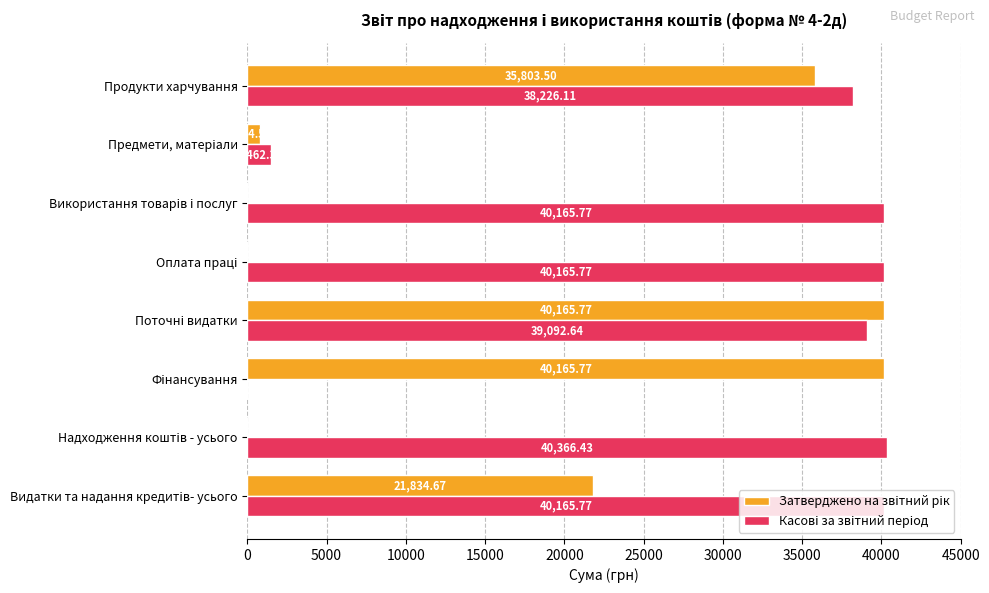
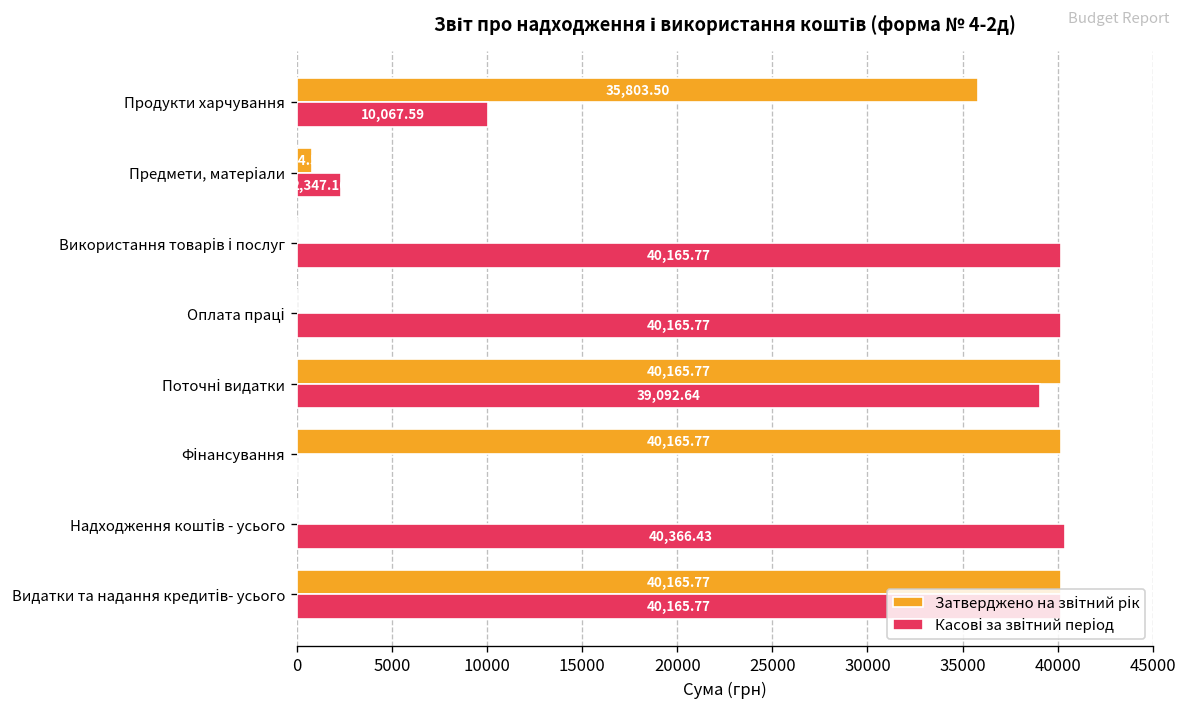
  {
    "Затверджено на звітний рік": {
      "Продукти харчування": "35,803.50",
      "Поточні видатки": "40,165.77",
      "Фінансування": "40,165.77",
-     "Видатки та надання кредитів- усього": "21,834.67"
+     "Видатки та надання кредитів- усього": "40,165.77"
    },
    "Касові за звітний період": {
-     "Продукти харчування": "38,226.11",
-     "Предмети, матеріали": "1500",
+     "Продукти харчування": "10,067.59",
+     "Предмети, матеріали": "2300",
      "Використання товарів і послуг": "40,165.77",
      "Оплата праці": "40,165.77",
      "Поточні видатки": "39,092.64",
      "Надходження коштів - усього": "40,366.43"
    }
  }
